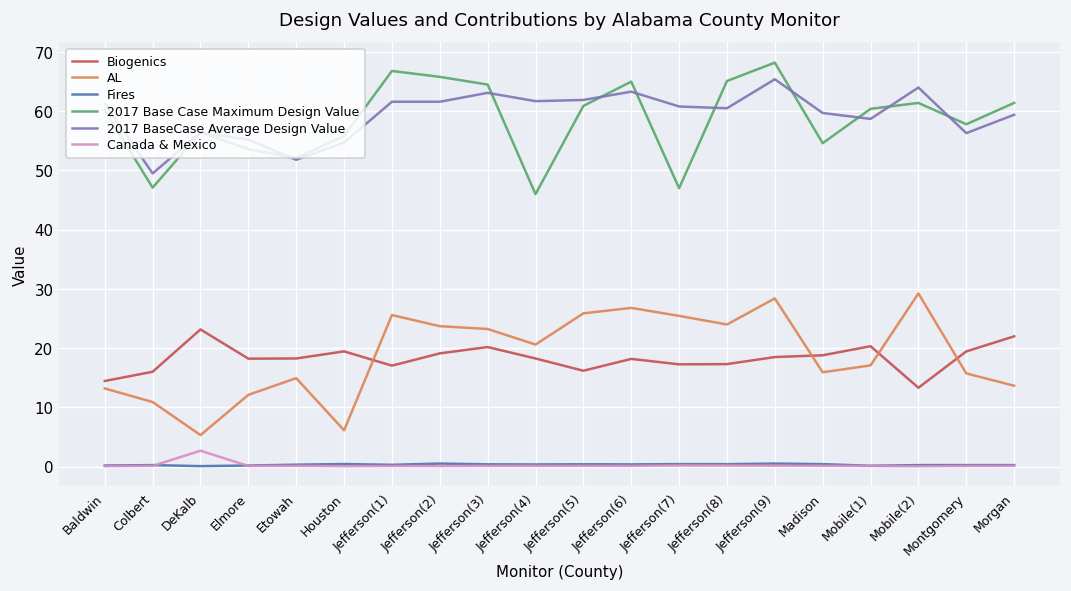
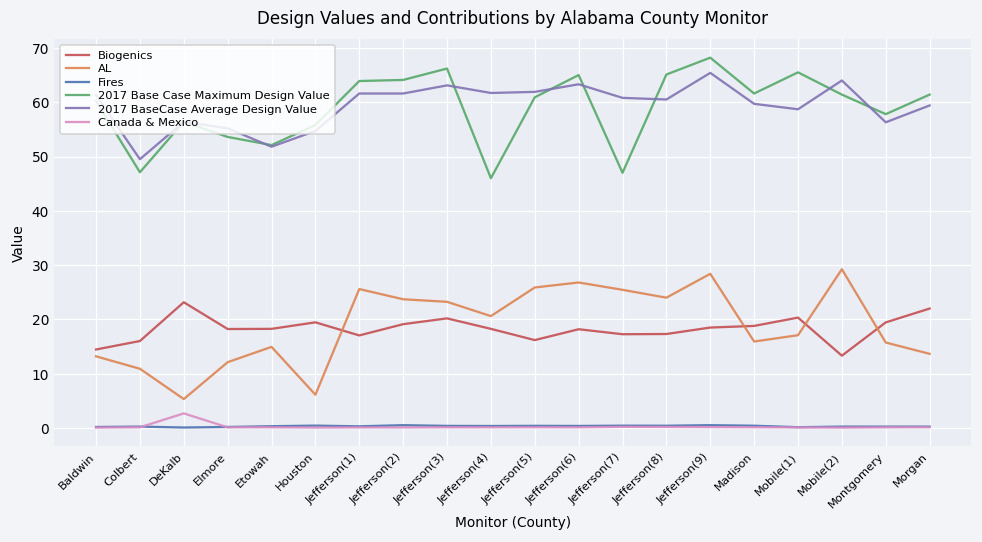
  {
    "2017 Base Case Maximum Design Value": {
      "Colbert": 47,
-     "Jefferson(1)": 67,
-     "Jefferson(2)": 66,
-     "Jefferson(3)": 65,
+     "Jefferson(1)": 64,
+     "Jefferson(2)": 64,
+     "Jefferson(3)": 66,
      "Jefferson(4)": 46,
      "Jefferson(5)": 61,
      "Jefferson(6)": 65,
      "Jefferson(7)": 47,
      "Jefferson(8)": 65,
      "Jefferson(9)": 68,
-     "Madison": 55,
-     "Mobile(1)": 60,
+     "Madison": 62,
+     "Mobile(1)": 66,
      "Mobile(2)": 61,
      "Montgomery": 58,
      "Morgan": 61
    },
    "Canada & Mexico": {
      "DeKalb": 3
    }
  }
